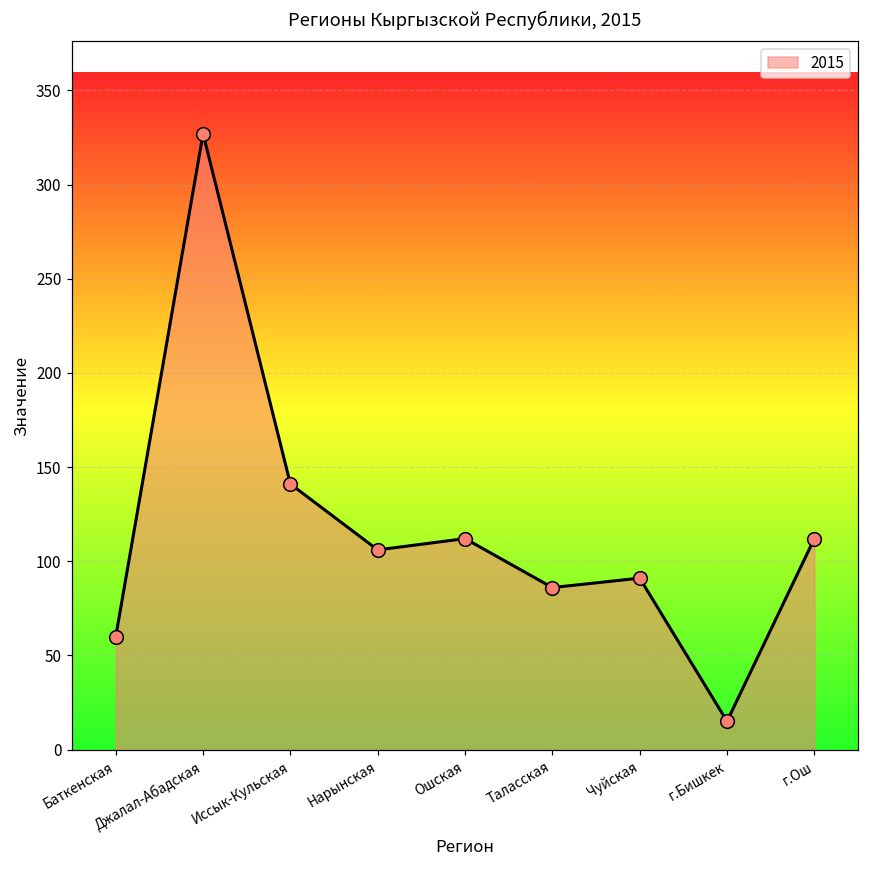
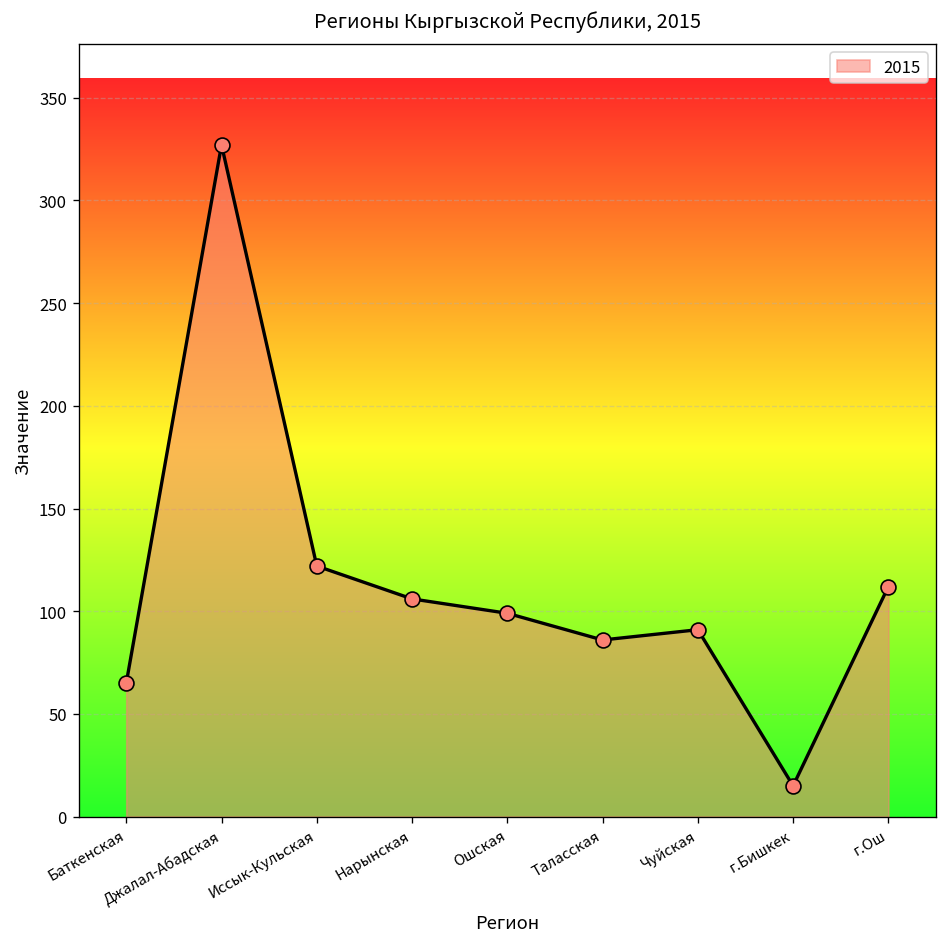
  {
-   "Баткенская": 60,
+   "Баткенская": 65,
    "Джалал-Абадская": 327,
-   "Иссык-Кульская": 141,
+   "Иссык-Кульская": 122,
    "Нарынская": 106,
-   "Ошская": 112,
+   "Ошская": 99,
    "Таласская": 86,
    "Чуйская": 91,
    "г.Бишкек": 15,
    "г.Ош": 112
  }
